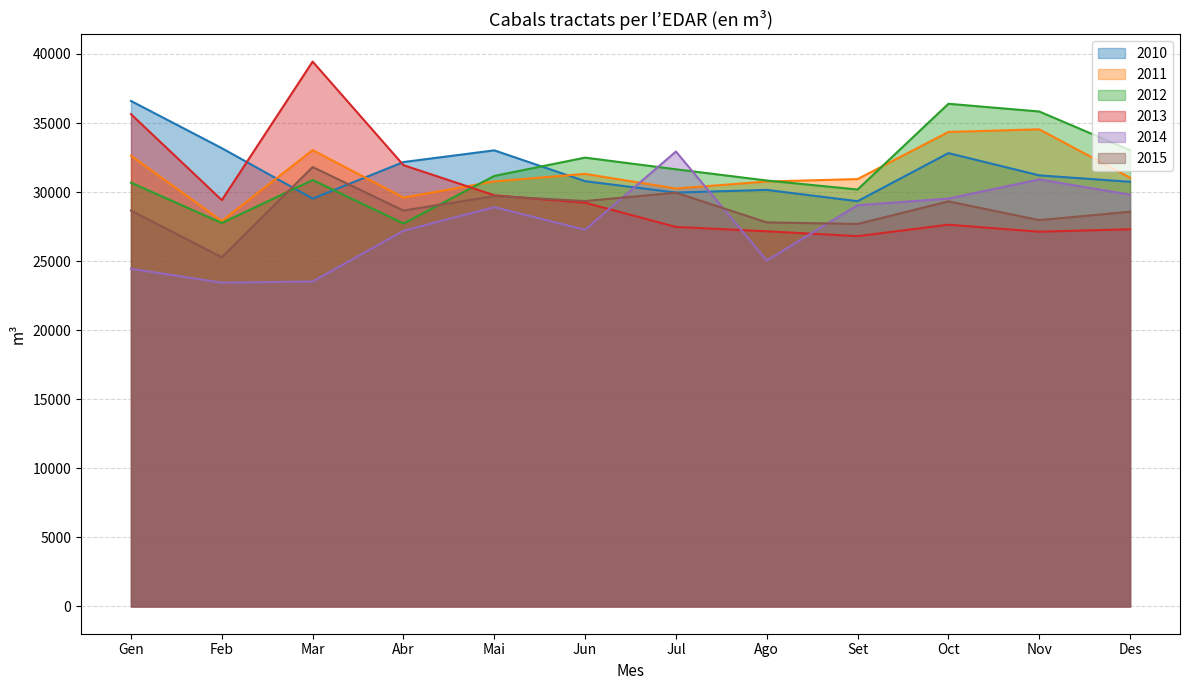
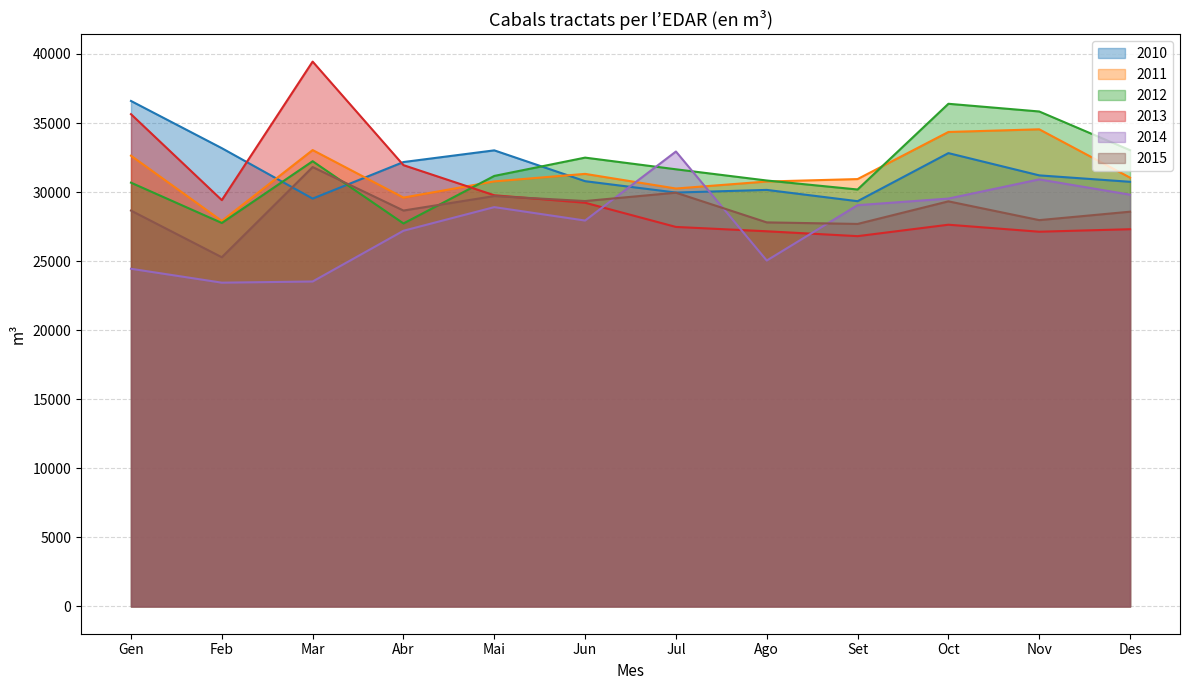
  {
    "2010": {
      "Gen": 36600,
      "Feb": 33200,
      "Mar": 29500,
      "Abr": 32200,
      "Mai": 33000,
      "Jun": 30800,
      "Ago": 30200,
      "Set": 29300,
      "Oct": 32800,
      "Nov": 31200,
      "Des": 30700
    },
    "2012": {
      "Gen": 30700,
-     "Mar": 30900,
+     "Mar": 32200,
      "Abr": 27700,
      "Mai": 31200,
      "Jun": 32500,
      "Jul": 31700,
      "Set": 30200,
      "Oct": 36400,
      "Nov": 35800
    },
    "2014": {
      "Gen": 24400,
      "Feb": 23400,
      "Mar": 23500,
      "Abr": 27200,
      "Mai": 28900,
-     "Jun": 27300,
+     "Jun": 27900,
      "Jul": 32900,
      "Ago": 25000,
      "Set": 29100,
      "Oct": 29500,
      "Nov": 30900,
      "Des": 29800
    }
  }
